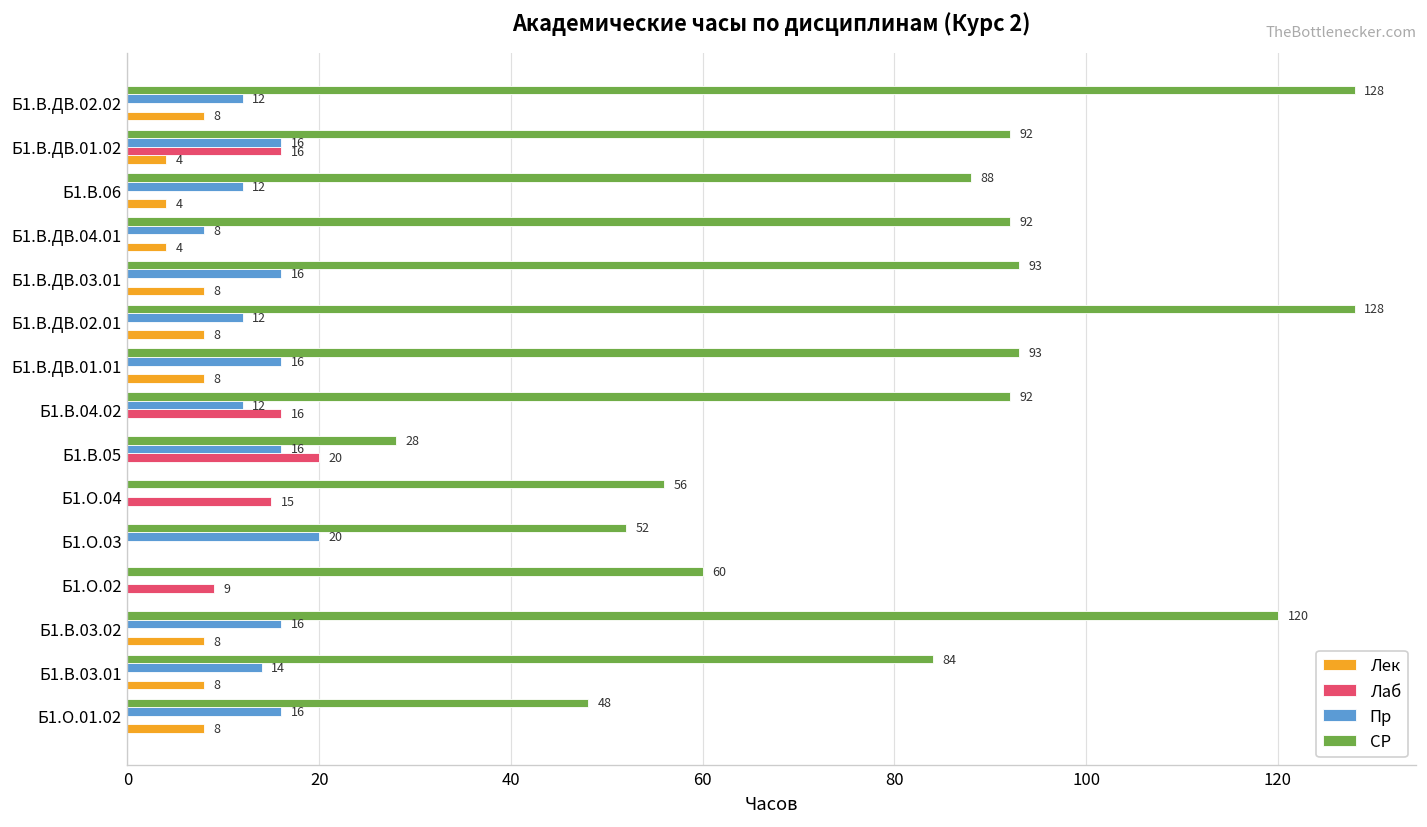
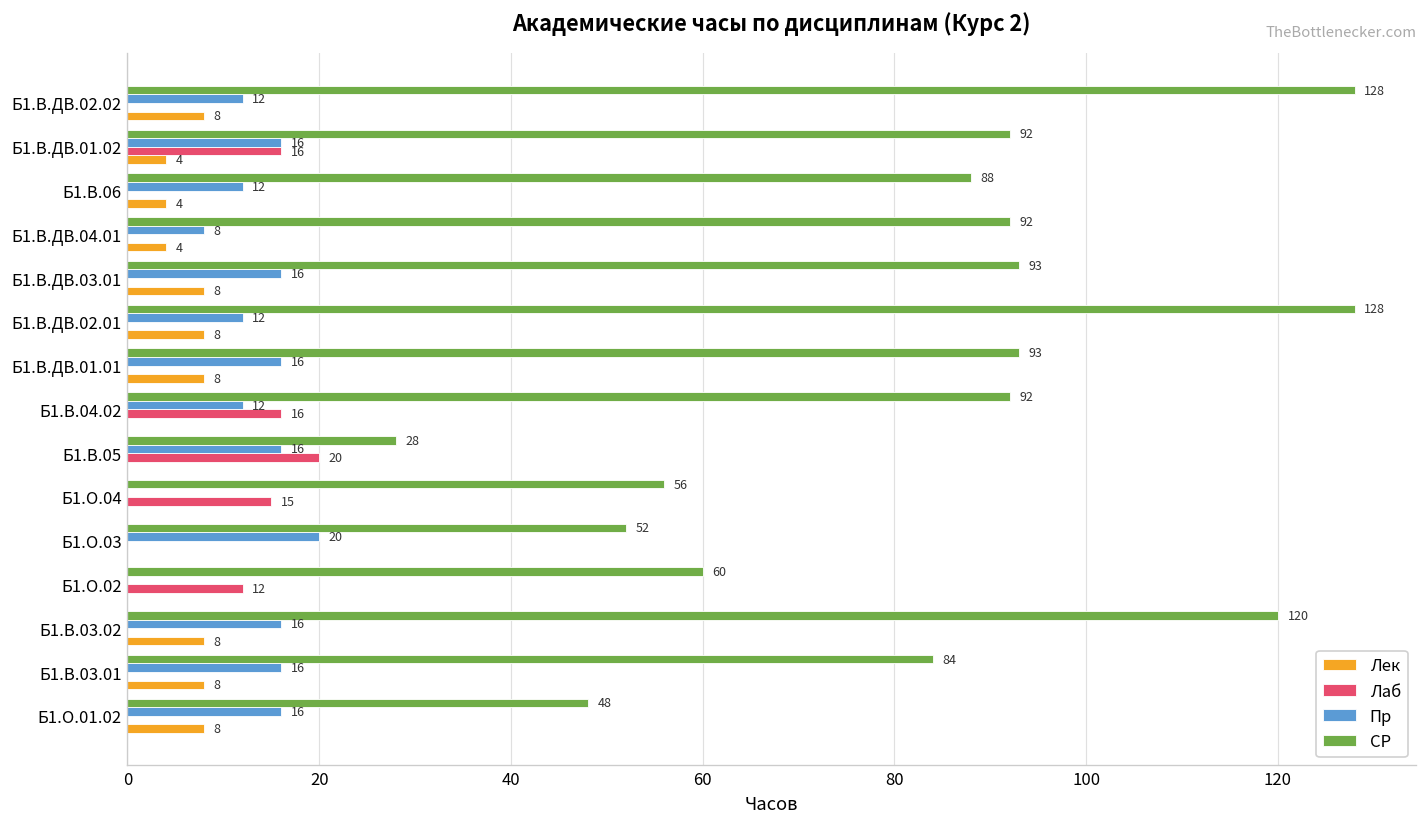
  {
    "Лек": {
      "Б1.В.ДВ.02.02": 8,
      "Б1.В.ДВ.01.02": 4,
      "Б1.В.06": 4,
      "Б1.В.ДВ.04.01": 4,
      "Б1.В.ДВ.03.01": 8,
      "Б1.В.ДВ.02.01": 8,
      "Б1.В.ДВ.01.01": 8,
      "Б1.В.03.02": 8,
      "Б1.В.03.01": 8,
      "Б1.О.01.02": 8
    },
    "Лаб": {
      "Б1.В.04.02": 16,
      "Б1.В.05": 20,
      "Б1.О.04": 15,
-     "Б1.О.02": 9
+     "Б1.О.02": 12
    },
    "Пр": {
      "Б1.В.ДВ.02.02": 12,
      "Б1.В.06": 12,
      "Б1.В.ДВ.04.01": 8,
      "Б1.В.ДВ.03.01": 16,
      "Б1.В.ДВ.02.01": 12,
      "Б1.В.ДВ.01.01": 16,
      "Б1.В.04.02": 12,
      "Б1.В.05": 16,
      "Б1.О.03": 20,
      "Б1.В.03.02": 16,
-     "Б1.В.03.01": 14,
+     "Б1.В.03.01": 16,
      "Б1.О.01.02": 16
    },
    "СР": {
      "Б1.В.ДВ.02.02": 128,
      "Б1.В.ДВ.01.02": 92,
      "Б1.В.06": 88,
      "Б1.В.ДВ.04.01": 92,
      "Б1.В.ДВ.03.01": 93,
      "Б1.В.ДВ.02.01": 128,
      "Б1.В.ДВ.01.01": 93,
      "Б1.В.04.02": 92,
      "Б1.В.05": 28,
      "Б1.О.04": 56,
      "Б1.О.03": 52,
      "Б1.О.02": 60,
      "Б1.В.03.02": 120,
      "Б1.В.03.01": 84,
      "Б1.О.01.02": 48
    }
  }
